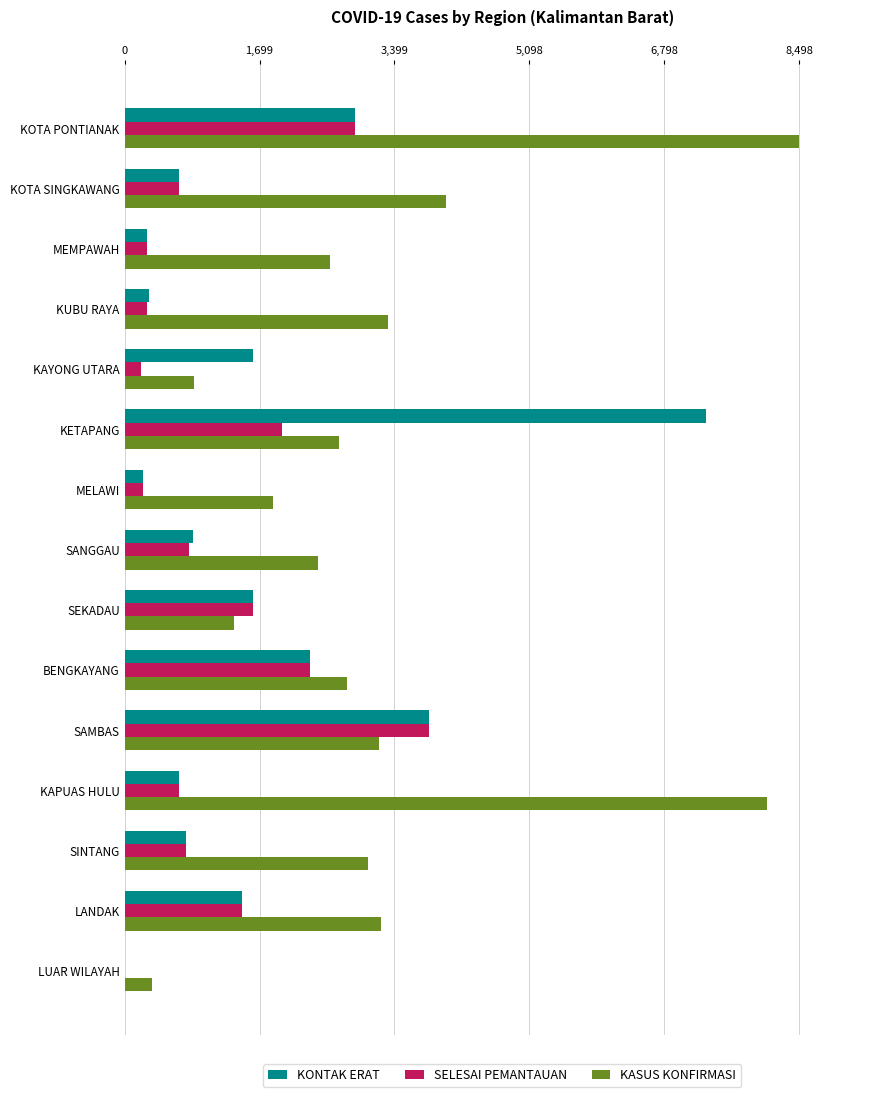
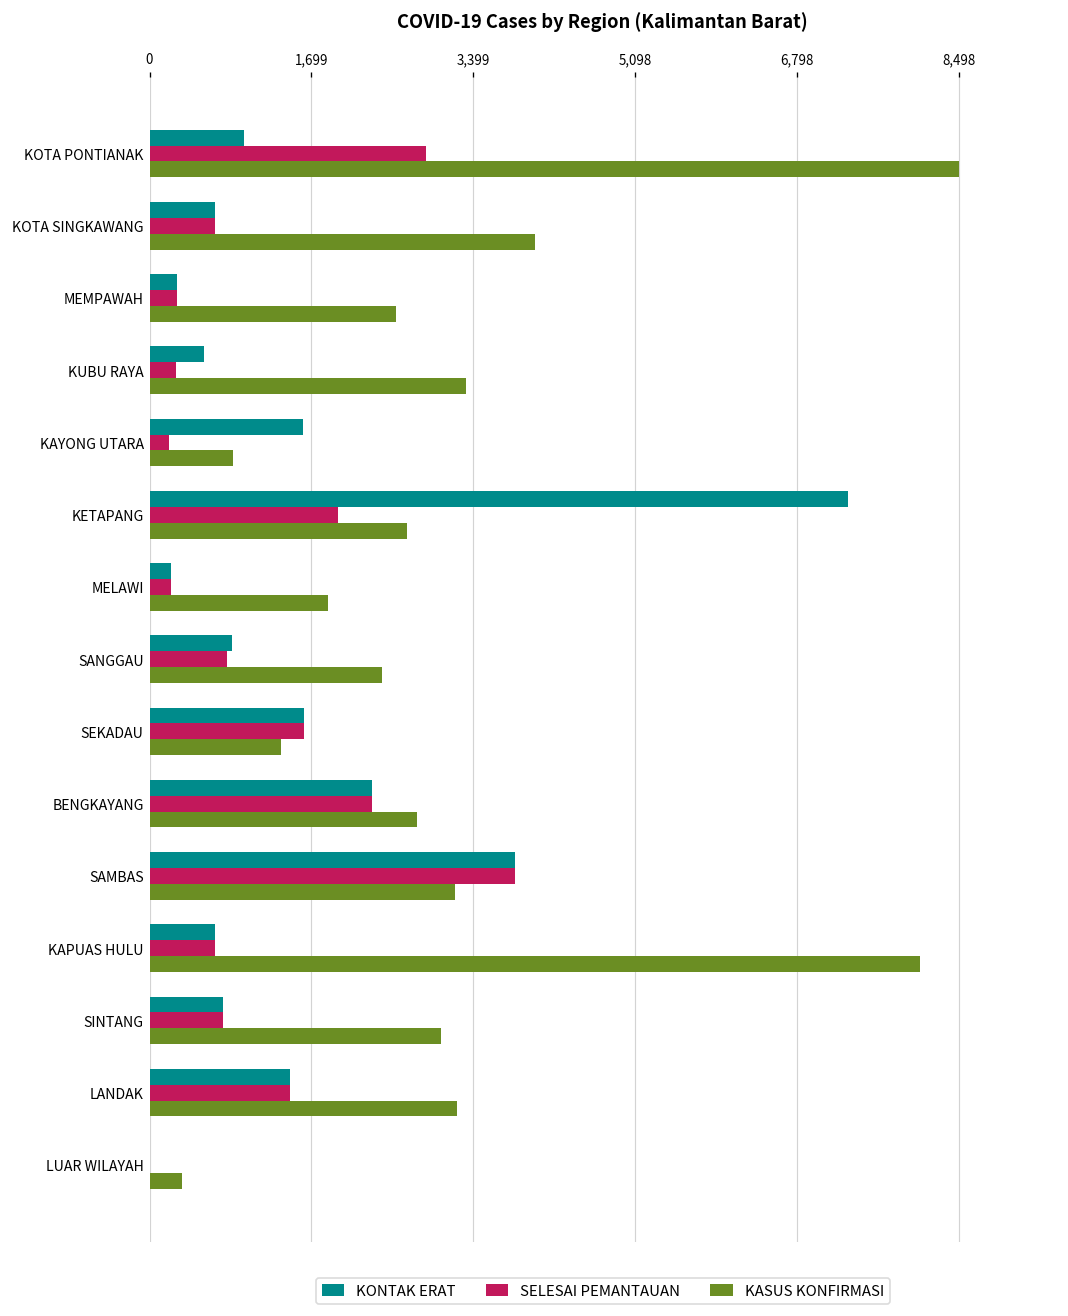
  {
    "KONTAK ERAT": {
-     "KOTA PONTIANAK": "2,900",
+     "KOTA PONTIANAK": "1,000",
      "KOTA SINGKAWANG": "700",
      "MEMPAWAH": "300",
-     "KUBU RAYA": "300",
+     "KUBU RAYA": "600",
      "KAYONG UTARA": "1,600",
      "KETAPANG": "7,300",
      "MELAWI": "200",
      "SANGGAU": "900",
      "SEKADAU": "1,600",
      "BENGKAYANG": "2,300",
      "SAMBAS": "3,800",
      "KAPUAS HULU": "700",
      "SINTANG": "800",
      "LANDAK": "1,500",
      "LUAR WILAYAH": "0"
    },
    "SELESAI PEMANTAUAN": {
      "KOTA PONTIANAK": "2,900",
      "KOTA SINGKAWANG": "700",
      "MEMPAWAH": "300",
      "KUBU RAYA": "300",
      "KAYONG UTARA": "200",
      "KETAPANG": "2,000",
      "MELAWI": "200",
      "SANGGAU": "800",
      "SEKADAU": "1,600",
      "BENGKAYANG": "2,300",
      "SAMBAS": "3,800",
      "KAPUAS HULU": "700",
      "SINTANG": "800",
      "LANDAK": "1,500",
      "LUAR WILAYAH": "0"
    },
    "KASUS KONFIRMASI": {
      "KOTA PONTIANAK": "8,500",
      "KOTA SINGKAWANG": "4,000",
      "MEMPAWAH": "2,600",
      "KUBU RAYA": "3,300",
      "KAYONG UTARA": "900",
      "KETAPANG": "2,700",
      "MELAWI": "1,900",
      "SANGGAU": "2,400",
      "SEKADAU": "1,400",
      "BENGKAYANG": "2,800",
      "SAMBAS": "3,200",
      "KAPUAS HULU": "8,100",
      "SINTANG": "3,100",
      "LANDAK": "3,200",
      "LUAR WILAYAH": "300"
    }
  }
